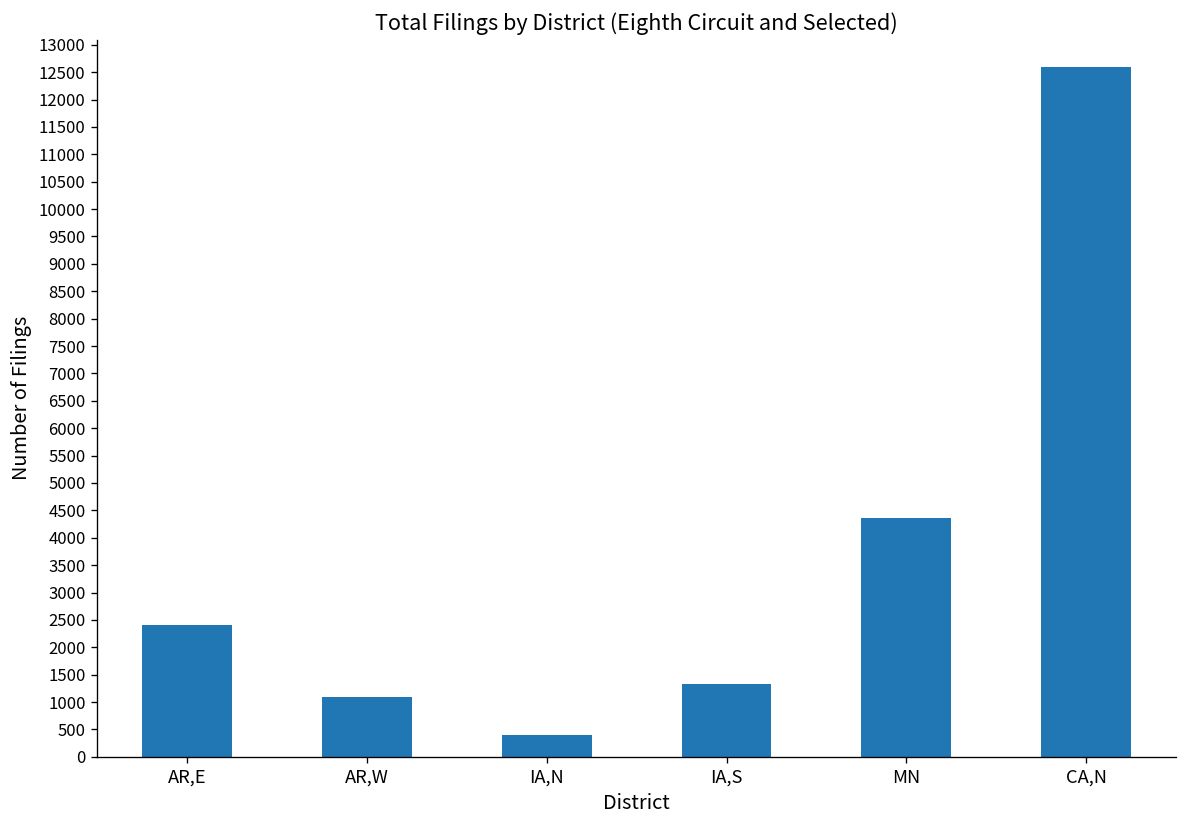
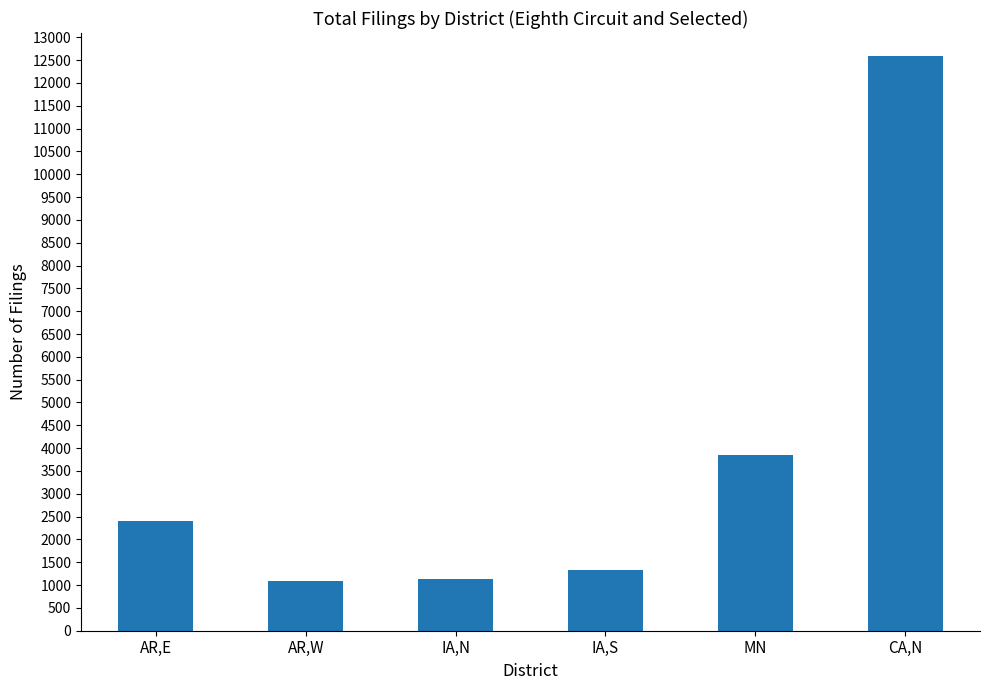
  {
    "AR,E": 2400,
    "AR,W": 1100,
-   "IA,N": 400,
+   "IA,N": 1100,
    "IA,S": 1300,
-   "MN": 4400,
+   "MN": 3900,
    "CA,N": 12600
  }
